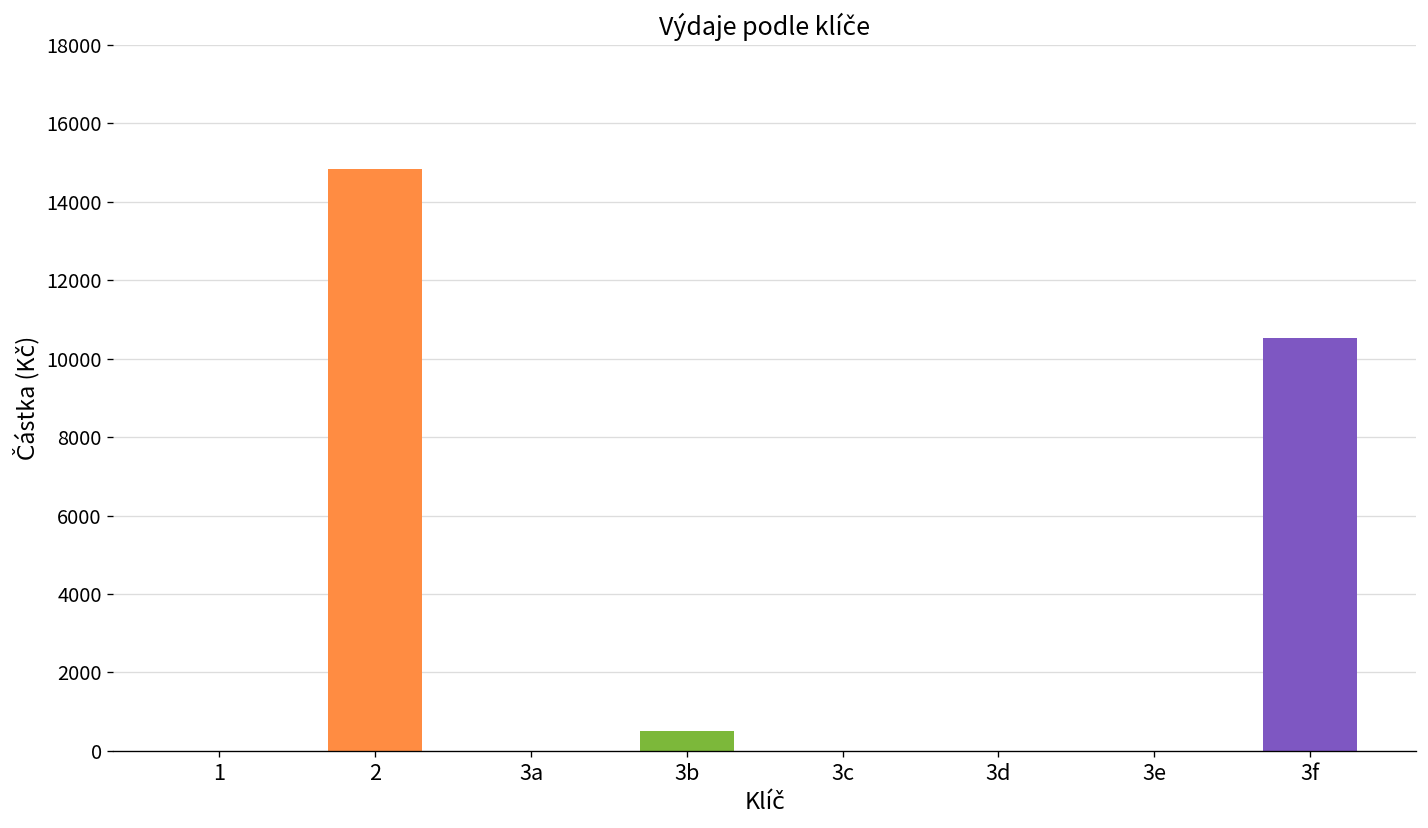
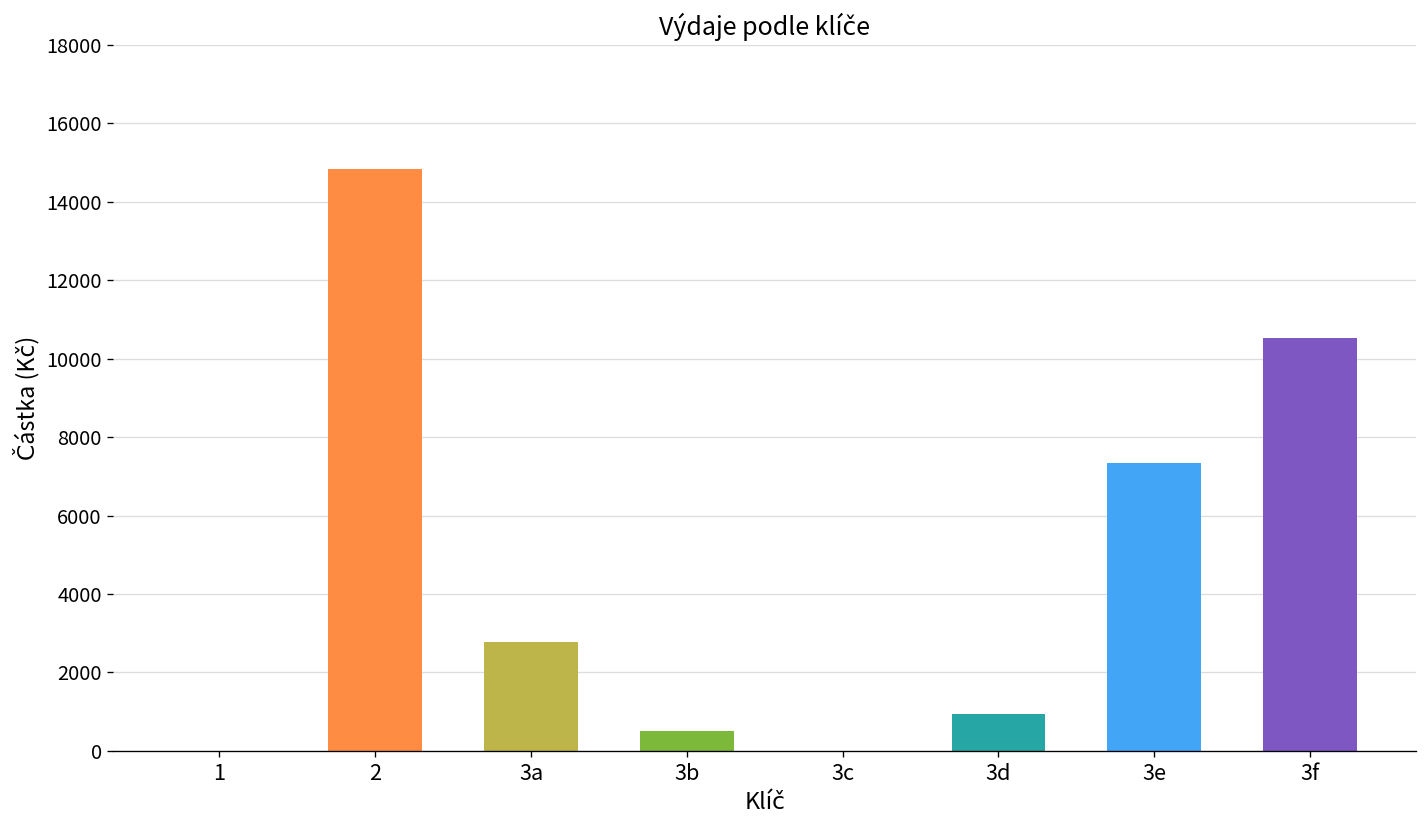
  {
    "1": 0,
    "2": 14800,
-   "3a": 0,
+   "3a": 2800,
    "3b": 500,
    "3c": 0,
-   "3d": 0,
-   "3e": 0,
+   "3d": 900,
+   "3e": 7300,
    "3f": 10500
  }
